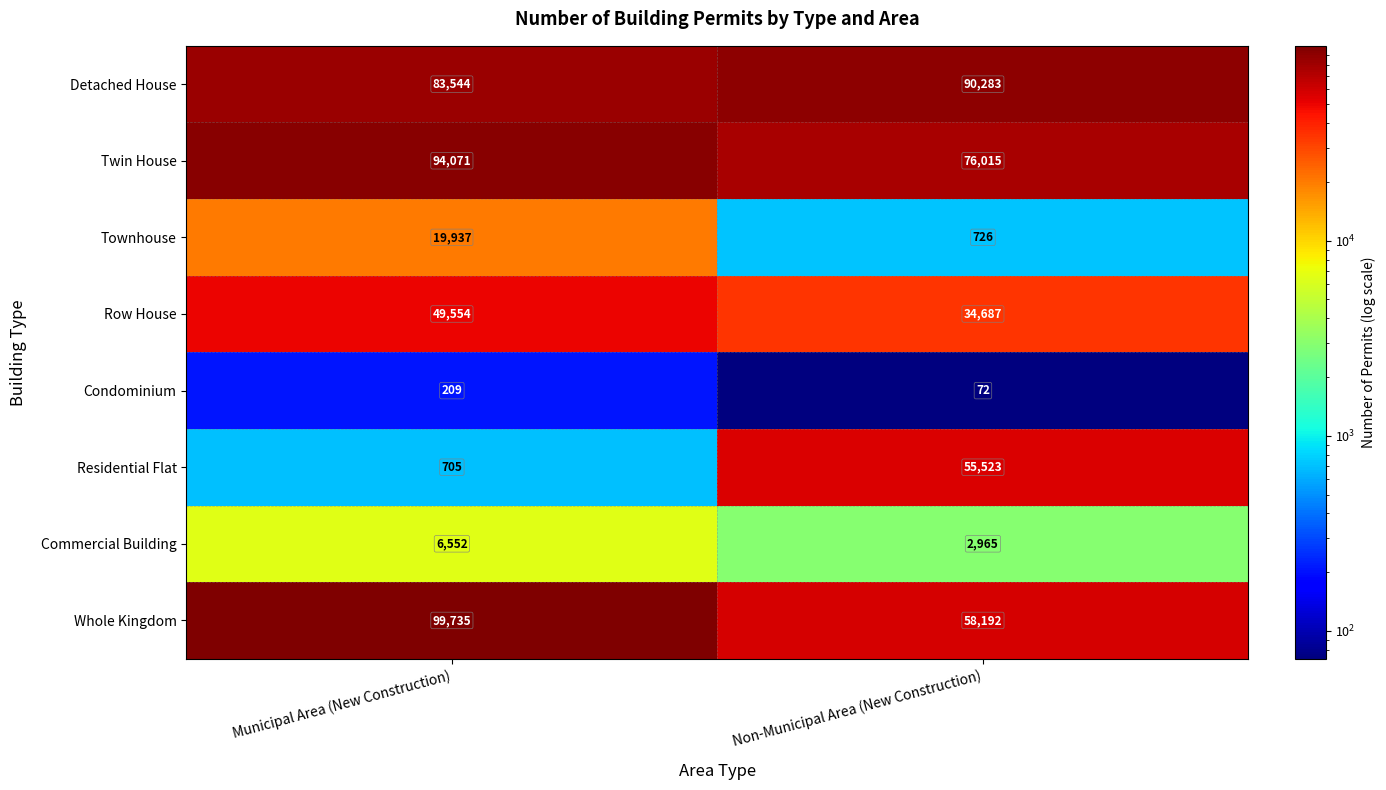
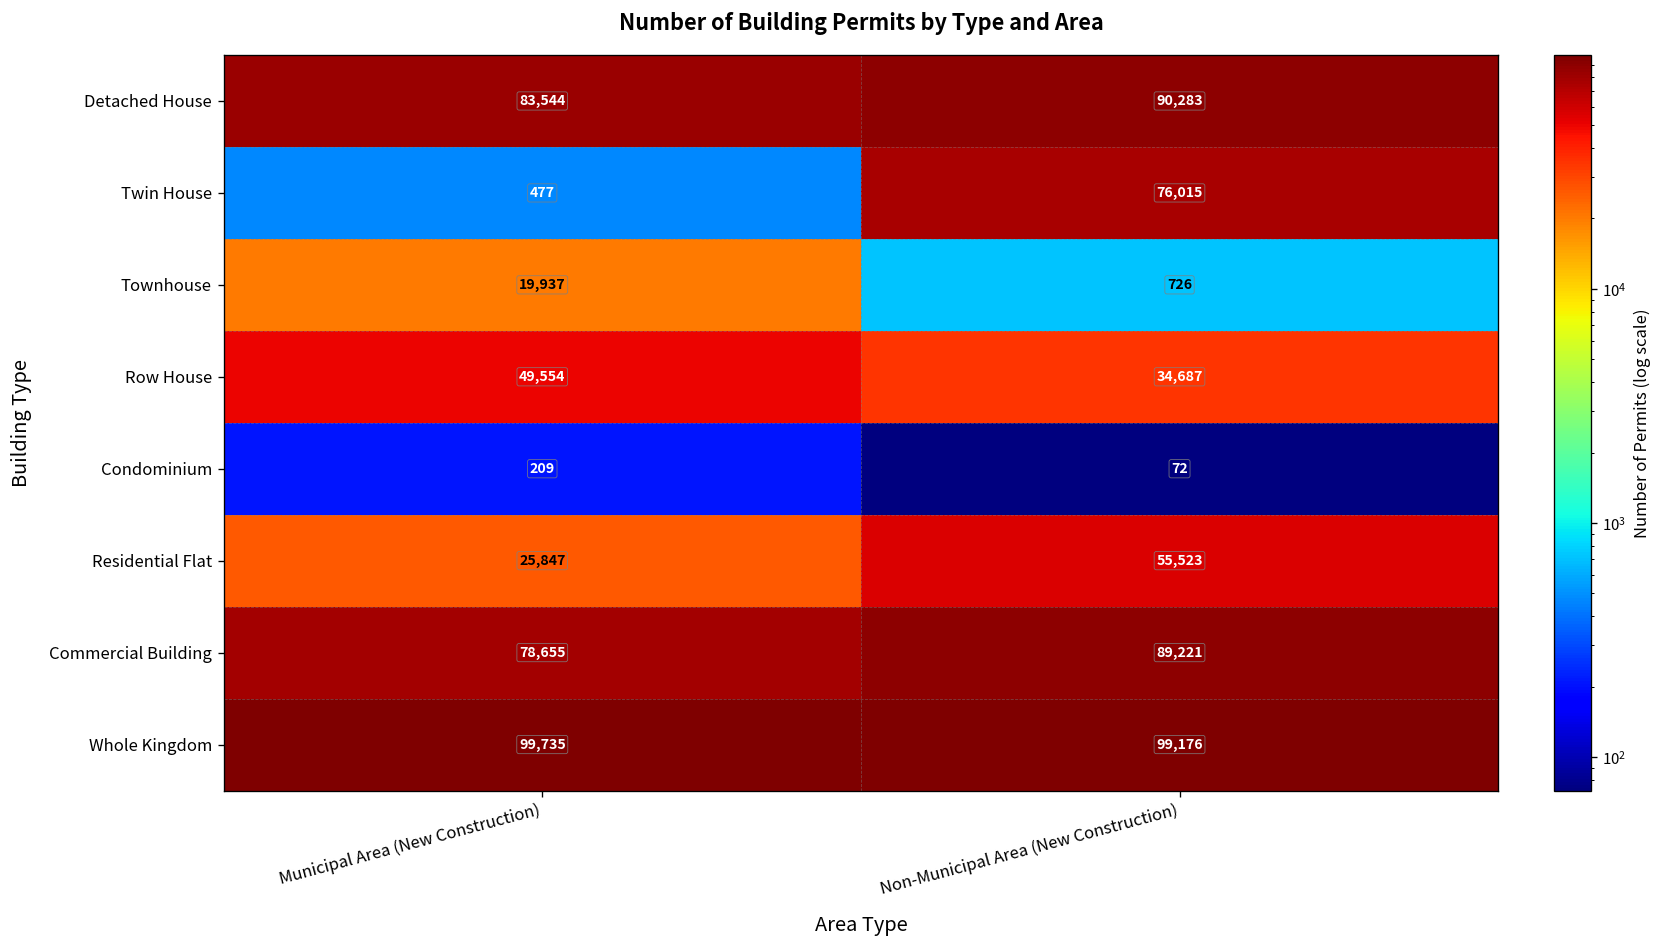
  {
    "Twin House": {
-     "Municipal Area (New Construction)": "94,071"
+     "Municipal Area (New Construction)": "477"
    },
    "Residential Flat": {
-     "Municipal Area (New Construction)": "705"
+     "Municipal Area (New Construction)": "25,847"
    },
    "Commercial Building": {
-     "Municipal Area (New Construction)": "6,552",
-     "Non-Municipal Area (New Construction)": "2,965"
+     "Municipal Area (New Construction)": "78,655",
+     "Non-Municipal Area (New Construction)": "89,221"
    },
    "Whole Kingdom": {
-     "Non-Municipal Area (New Construction)": "58,192"
+     "Non-Municipal Area (New Construction)": "99,176"
    }
  }
